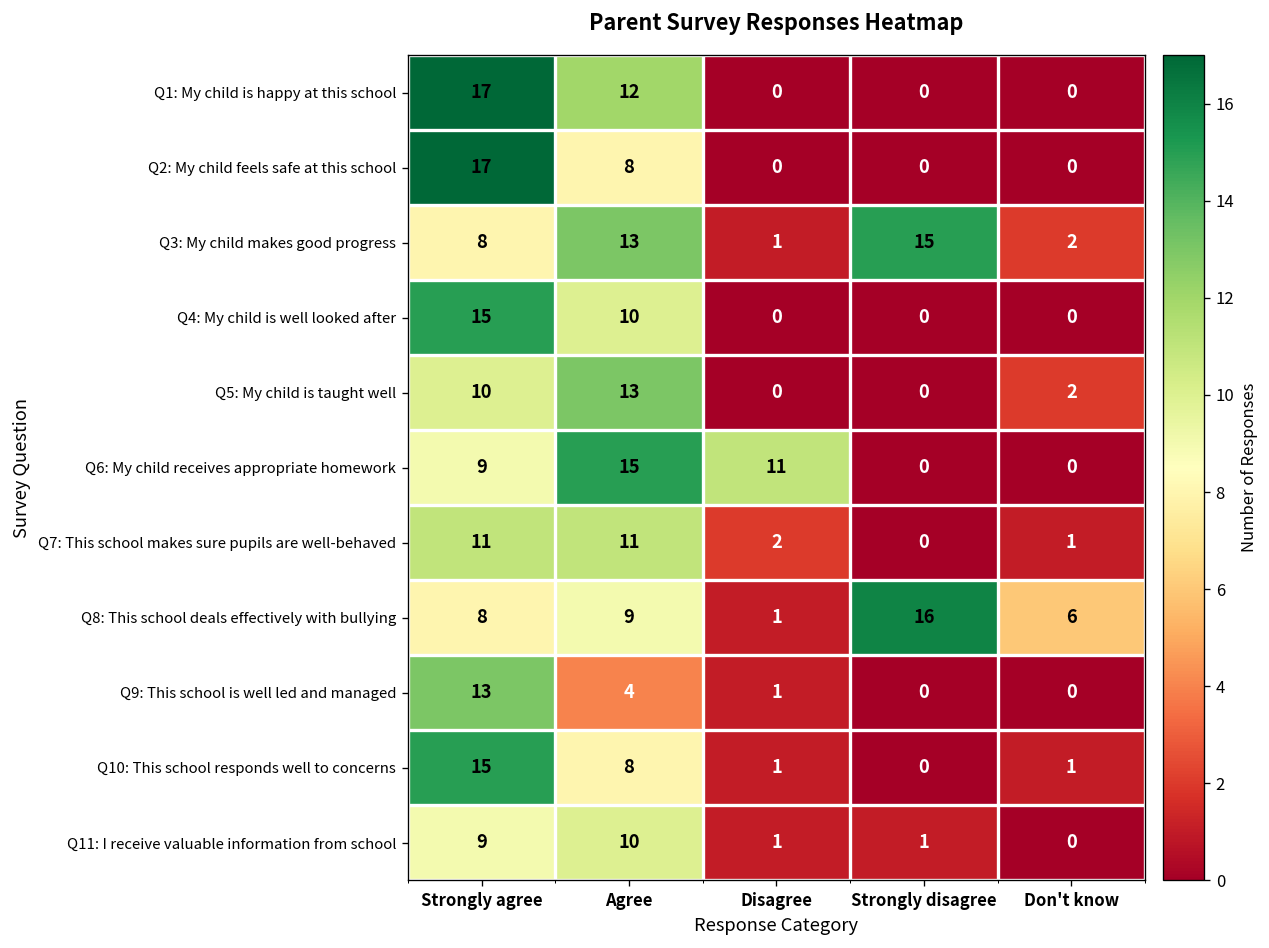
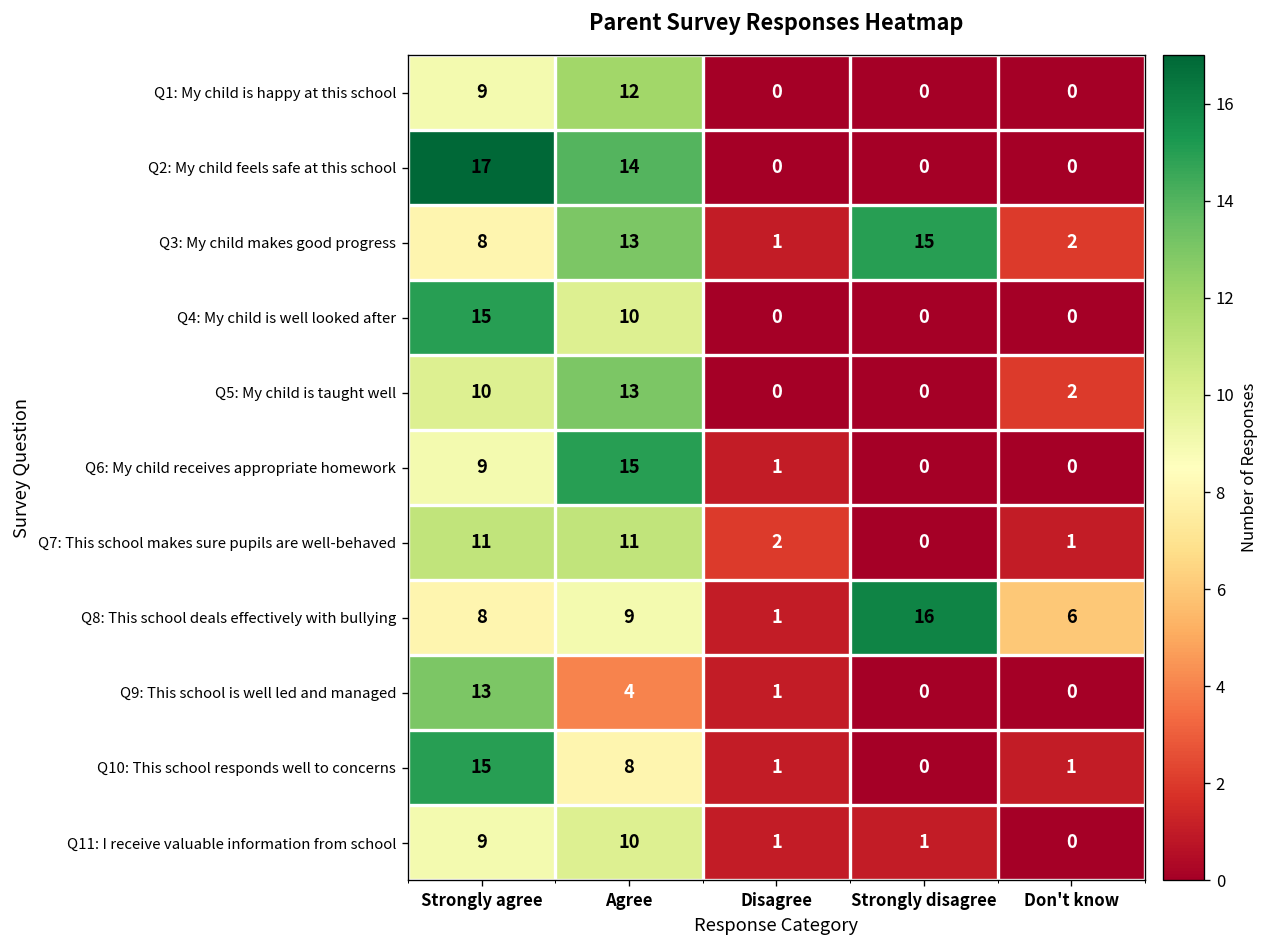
  {
    "Q1: My child is happy at this school": {
-     "Strongly agree": 17,
+     "Strongly agree": 9,
      "Agree": 12,
      "Disagree": 0,
      "Strongly disagree": 0,
      "Don't know": 0
    },
    "Q2: My child feels safe at this school": {
      "Strongly agree": 17,
-     "Agree": 8,
+     "Agree": 14,
      "Disagree": 0,
      "Strongly disagree": 0,
      "Don't know": 0
    },
    "Q3: My child makes good progress": {
      "Strongly agree": 8,
      "Agree": 13,
      "Disagree": 1,
      "Strongly disagree": 15,
      "Don't know": 2
    },
    "Q4: My child is well looked after": {
      "Strongly agree": 15,
      "Agree": 10,
      "Disagree": 0,
      "Strongly disagree": 0,
      "Don't know": 0
    },
    "Q5: My child is taught well": {
      "Strongly agree": 10,
      "Agree": 13,
      "Disagree": 0,
      "Strongly disagree": 0,
      "Don't know": 2
    },
    "Q6: My child receives appropriate homework": {
      "Strongly agree": 9,
      "Agree": 15,
-     "Disagree": 11,
+     "Disagree": 1,
      "Strongly disagree": 0,
      "Don't know": 0
    },
    "Q7: This school makes sure pupils are well-behaved": {
      "Strongly agree": 11,
      "Agree": 11,
      "Disagree": 2,
      "Strongly disagree": 0,
      "Don't know": 1
    },
    "Q8: This school deals effectively with bullying": {
      "Strongly agree": 8,
      "Agree": 9,
      "Disagree": 1,
      "Strongly disagree": 16,
      "Don't know": 6
    },
    "Q9: This school is well led and managed": {
      "Strongly agree": 13,
      "Agree": 4,
      "Disagree": 1,
      "Strongly disagree": 0,
      "Don't know": 0
    },
    "Q10: This school responds well to concerns": {
      "Strongly agree": 15,
      "Agree": 8,
      "Disagree": 1,
      "Strongly disagree": 0,
      "Don't know": 1
    },
    "Q11: I receive valuable information from school": {
      "Strongly agree": 9,
      "Agree": 10,
      "Disagree": 1,
      "Strongly disagree": 1,
      "Don't know": 0
    }
  }
